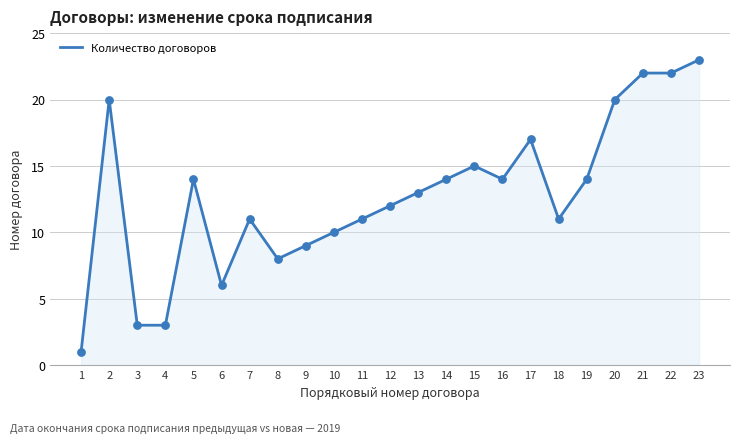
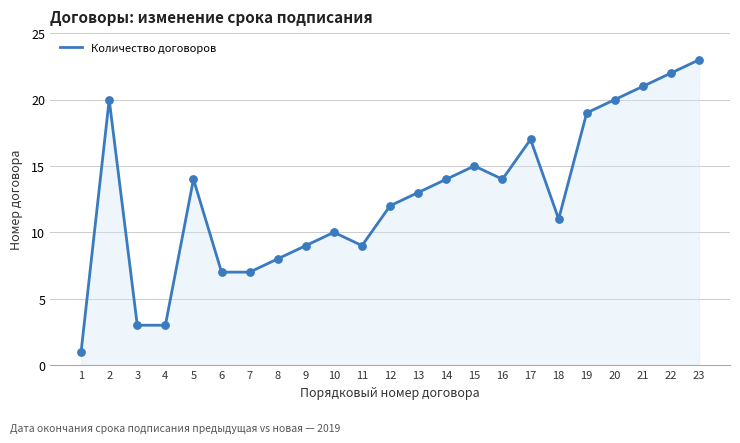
  {
    "1": 1,
    "2": 20,
    "3": 3,
    "4": 3,
    "5": 14,
-   "6": 6,
-   "7": 11,
+   "6": 7,
+   "7": 7,
    "8": 8,
    "9": 9,
    "10": 10,
-   "11": 11,
+   "11": 9,
    "12": 12,
    "13": 13,
    "14": 14,
    "15": 15,
    "16": 14,
    "17": 17,
    "18": 11,
-   "19": 14,
+   "19": 19,
    "20": 20,
-   "21": 22,
+   "21": 21,
    "22": 22,
    "23": 23
  }
